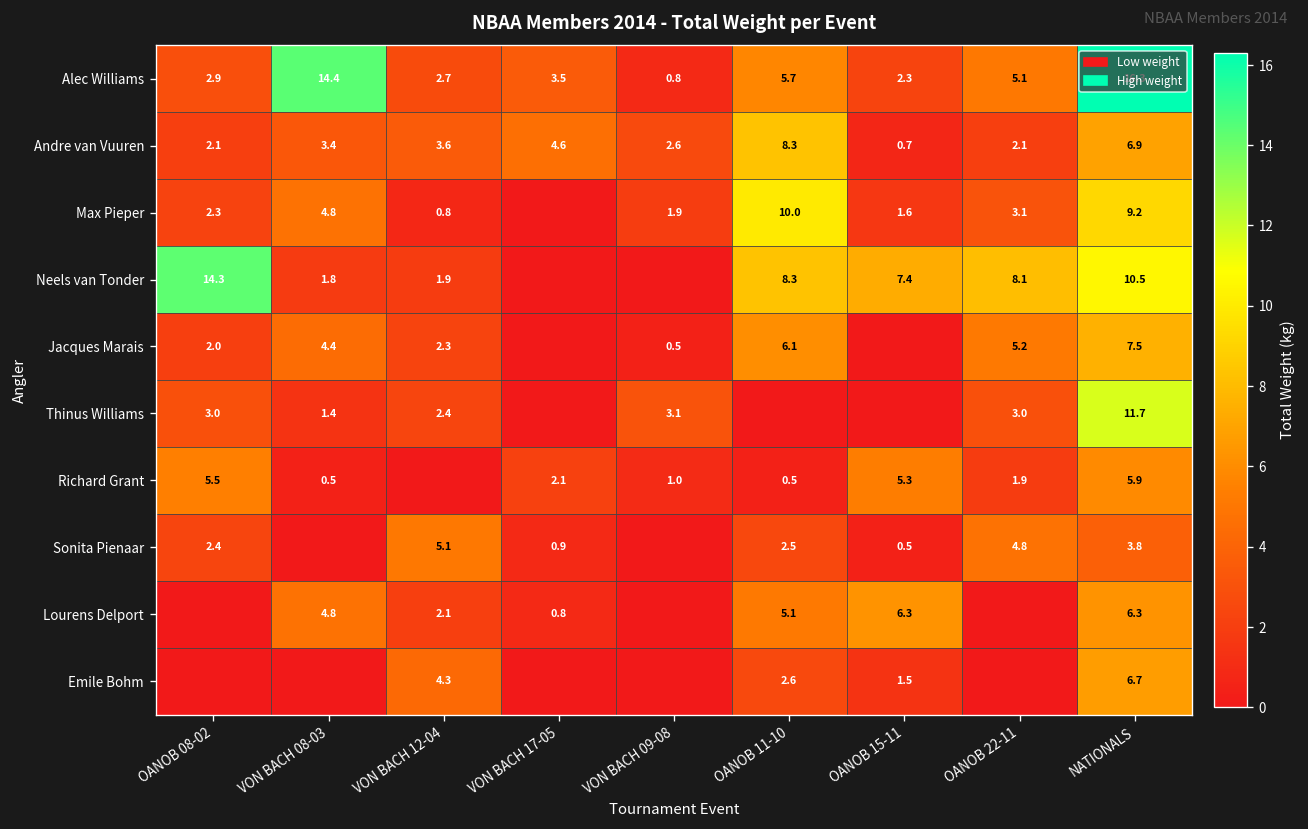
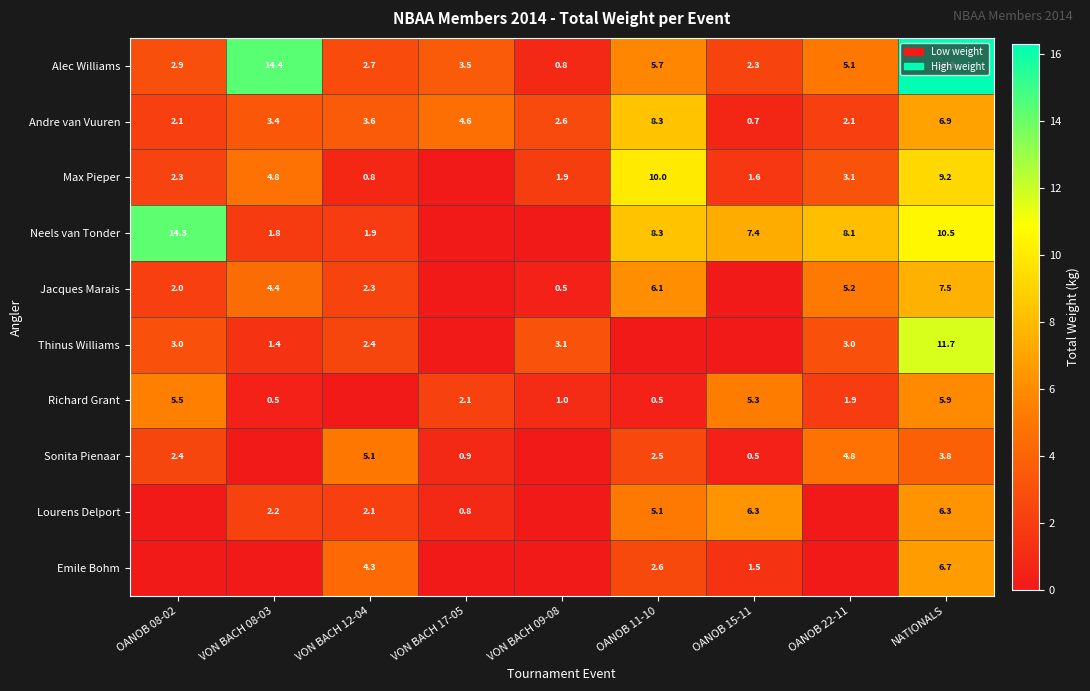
  {
    "Alec Williams": {
      "OANOB 08-02": 2.9,
      "VON BACH 08-03": 14.4,
      "VON BACH 12-04": 2.7,
      "VON BACH 17-05": 3.5,
      "VON BACH 09-08": 0.8,
      "OANOB 11-10": 5.7,
      "OANOB 15-11": 2.3,
      "OANOB 22-11": 5.1
    },
    "Andre van Vuuren": {
      "OANOB 08-02": 2.1,
      "VON BACH 08-03": 3.4,
      "VON BACH 12-04": 3.6,
      "VON BACH 17-05": 4.6,
      "VON BACH 09-08": 2.6,
      "OANOB 11-10": 8.3,
      "OANOB 15-11": 0.7,
      "OANOB 22-11": 2.1,
      "NATIONALS": 6.9
    },
    "Max Pieper": {
      "OANOB 08-02": 2.3,
      "VON BACH 08-03": 4.8,
      "VON BACH 12-04": 0.8,
      "VON BACH 09-08": 1.9,
      "OANOB 11-10": 10.0,
      "OANOB 15-11": 1.6,
      "OANOB 22-11": 3.1,
      "NATIONALS": 9.2
    },
    "Neels van Tonder": {
      "OANOB 08-02": 14.3,
      "VON BACH 08-03": 1.8,
      "VON BACH 12-04": 1.9,
      "OANOB 11-10": 8.3,
      "OANOB 15-11": 7.4,
      "OANOB 22-11": 8.1,
      "NATIONALS": 10.5
    },
    "Jacques Marais": {
      "OANOB 08-02": 2.0,
      "VON BACH 08-03": 4.4,
      "VON BACH 12-04": 2.3,
      "VON BACH 09-08": 0.5,
      "OANOB 11-10": 6.1,
      "OANOB 22-11": 5.2,
      "NATIONALS": 7.5
    },
    "Thinus Williams": {
      "OANOB 08-02": 3.0,
      "VON BACH 08-03": 1.4,
      "VON BACH 12-04": 2.4,
      "VON BACH 09-08": 3.1,
      "OANOB 22-11": 3.0,
      "NATIONALS": 11.7
    },
    "Richard Grant": {
      "OANOB 08-02": 5.5,
      "VON BACH 08-03": 0.5,
      "VON BACH 17-05": 2.1,
      "VON BACH 09-08": 1.0,
      "OANOB 11-10": 0.5,
      "OANOB 15-11": 5.3,
      "OANOB 22-11": 1.9,
      "NATIONALS": 5.9
    },
    "Sonita Pienaar": {
      "OANOB 08-02": 2.4,
      "VON BACH 12-04": 5.1,
      "VON BACH 17-05": 0.9,
      "OANOB 11-10": 2.5,
      "OANOB 15-11": 0.5,
      "OANOB 22-11": 4.8,
      "NATIONALS": 3.8
    },
    "Lourens Delport": {
-     "VON BACH 08-03": 4.8,
+     "VON BACH 08-03": 2.2,
      "VON BACH 12-04": 2.1,
      "VON BACH 17-05": 0.8,
      "OANOB 11-10": 5.1,
      "OANOB 15-11": 6.3,
      "NATIONALS": 6.3
    },
    "Emile Bohm": {
      "VON BACH 12-04": 4.3,
      "OANOB 11-10": 2.6,
      "OANOB 15-11": 1.5,
      "NATIONALS": 6.7
    }
  }
